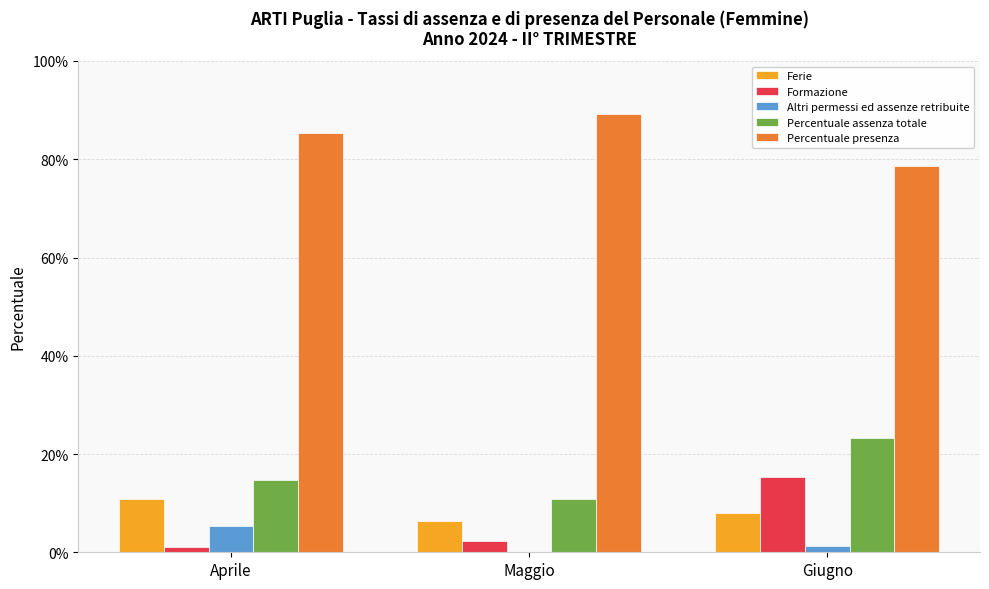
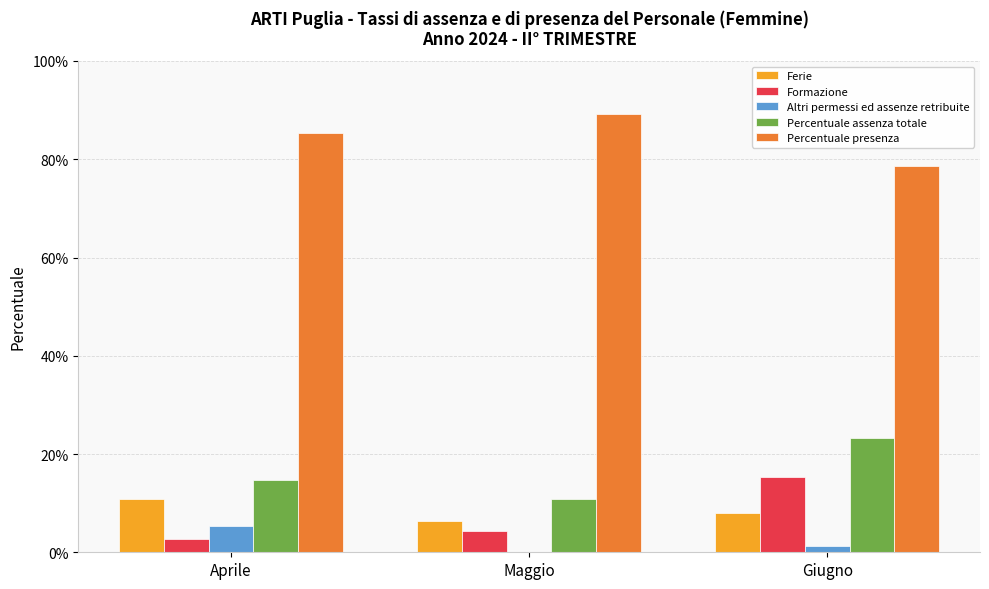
  {
    "Formazione": {
-     "Aprile": "1%",
-     "Maggio": "2%",
+     "Aprile": "3%",
+     "Maggio": "4%",
      "Giugno": "15%"
    },
    "Altri permessi ed assenze retribuite": {
      "Aprile": "5%",
      "Maggio": "0%",
      "Giugno": "1%"
    },
    "Percentuale assenza totale": {
      "Aprile": "15%",
      "Maggio": "11%",
      "Giugno": "23%"
    }
  }
